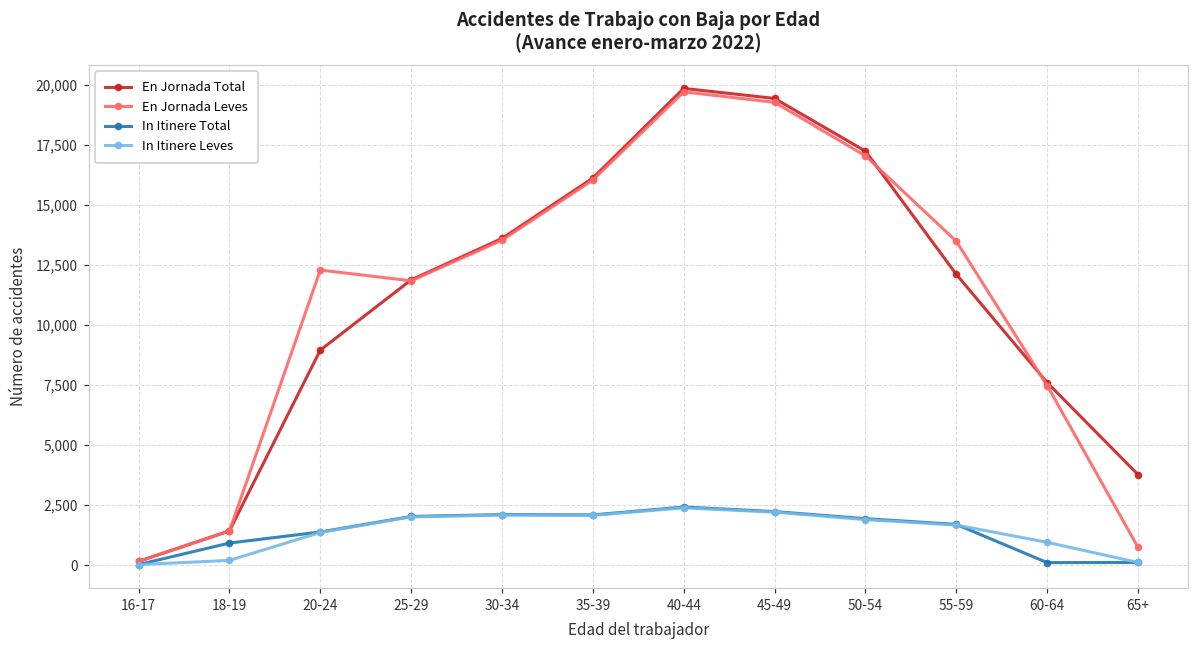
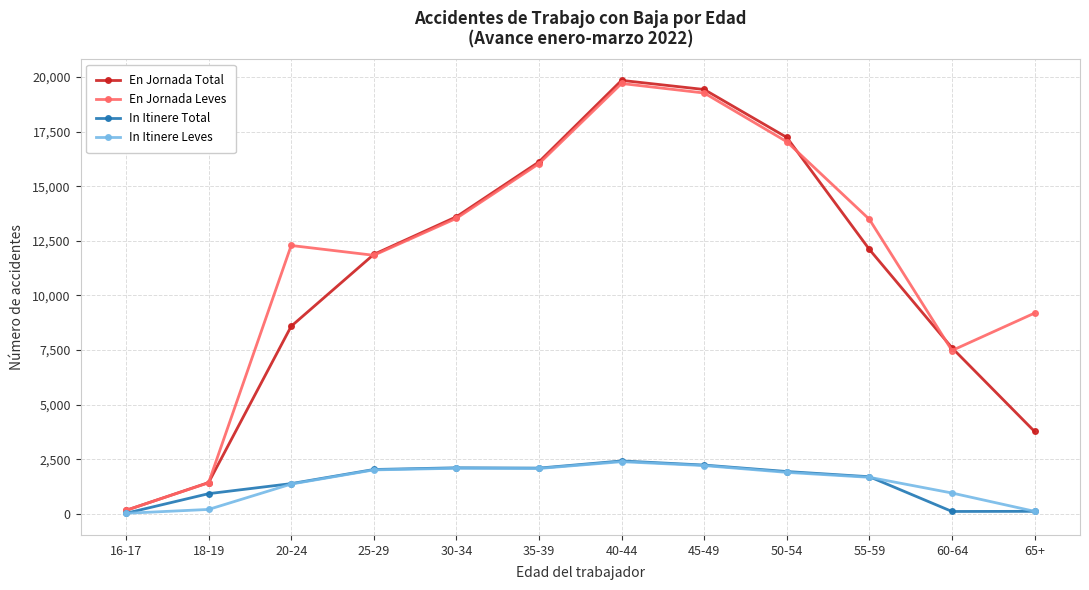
  {
    "En Jornada Total": {
-     "20-24": "9,000",
+     "20-24": "8,600",
      "40-44": "19,800",
      "45-49": "19,400",
      "50-54": "17,200",
      "55-59": "12,100",
      "60-64": "7,600",
      "65+": "3,800"
    },
    "En Jornada Leves": {
      "20-24": "12,300",
      "40-44": "19,700",
      "45-49": "19,300",
      "50-54": "17,000",
      "55-59": "13,500",
      "60-64": "7,500",
-     "65+": "700"
+     "65+": "9,200"
    },
    "In Itinere Total": {
      "18-19": "900",
      "60-64": "100"
    },
    "In Itinere Leves": {
      "18-19": "200",
      "60-64": "1,000"
    }
  }
